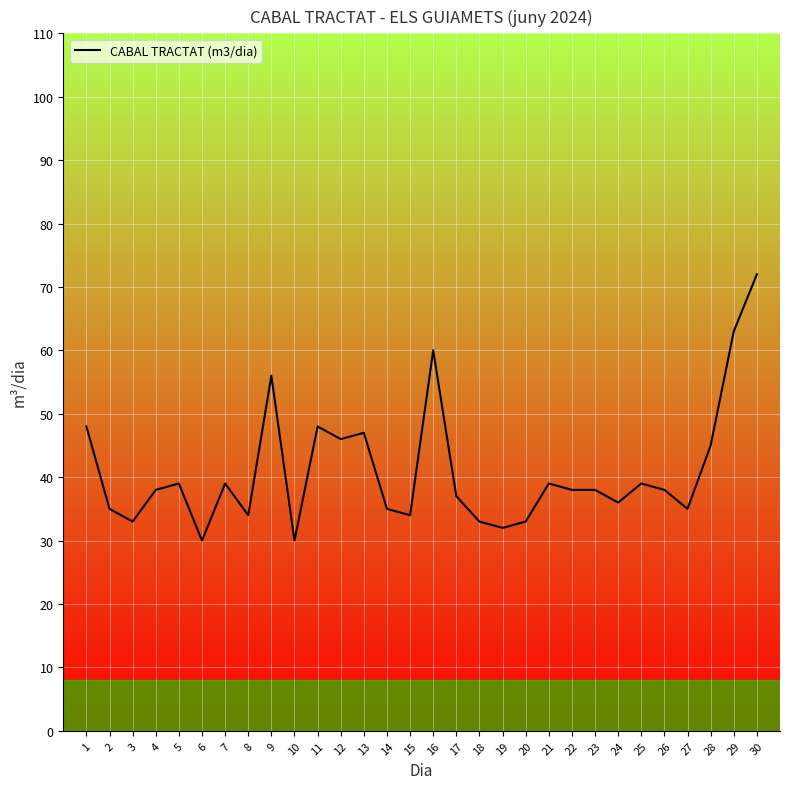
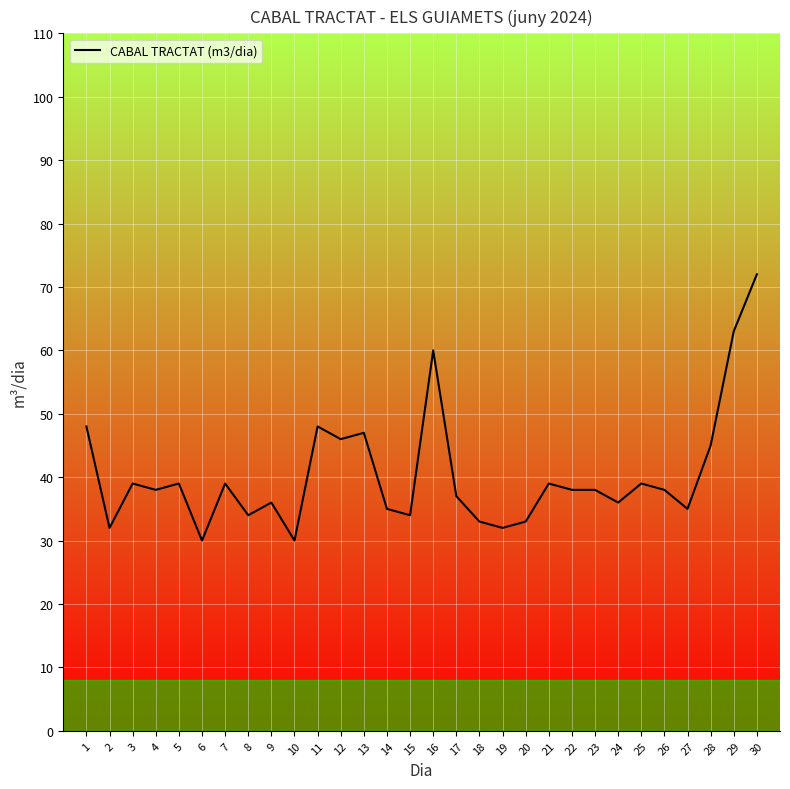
  {
    "1": 48,
-   "2": 35,
-   "3": 33,
+   "2": 32,
+   "3": 39,
    "4": 38,
    "5": 39,
    "6": 30,
    "7": 39,
    "8": 34,
-   "9": 56,
+   "9": 36,
    "10": 30,
    "11": 48,
    "12": 46,
    "13": 47,
    "14": 35,
    "15": 34,
    "16": 60,
    "17": 37,
    "18": 33,
    "19": 32,
    "20": 33,
    "21": 39,
    "22": 38,
    "23": 38,
    "24": 36,
    "25": 39,
    "26": 38,
    "27": 35,
    "28": 45,
    "29": 63,
    "30": 72
  }
